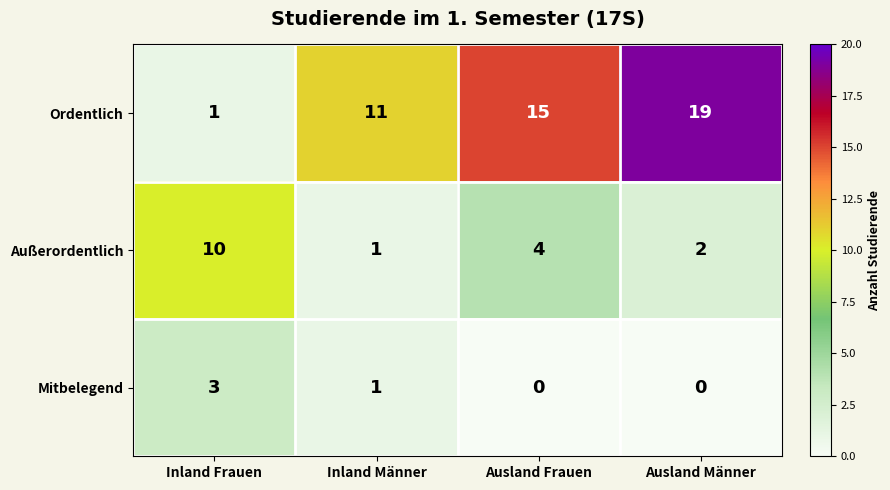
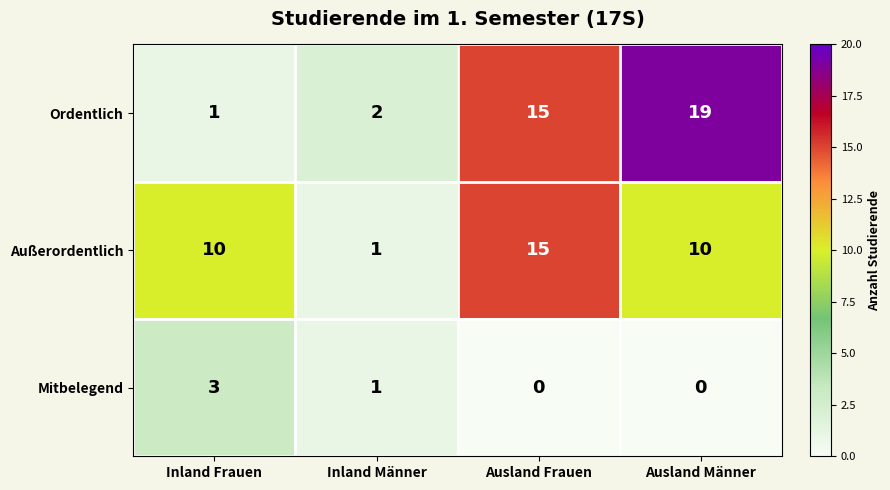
  {
    "Ordentlich": {
      "Inland Frauen": 1,
-     "Inland Männer": 11,
+     "Inland Männer": 2,
      "Ausland Frauen": 15,
      "Ausland Männer": 19
    },
    "Außerordentlich": {
      "Inland Frauen": 10,
      "Inland Männer": 1,
-     "Ausland Frauen": 4,
-     "Ausland Männer": 2
+     "Ausland Frauen": 15,
+     "Ausland Männer": 10
    },
    "Mitbelegend": {
      "Inland Frauen": 3,
      "Inland Männer": 1,
      "Ausland Frauen": 0,
      "Ausland Männer": 0
    }
  }
